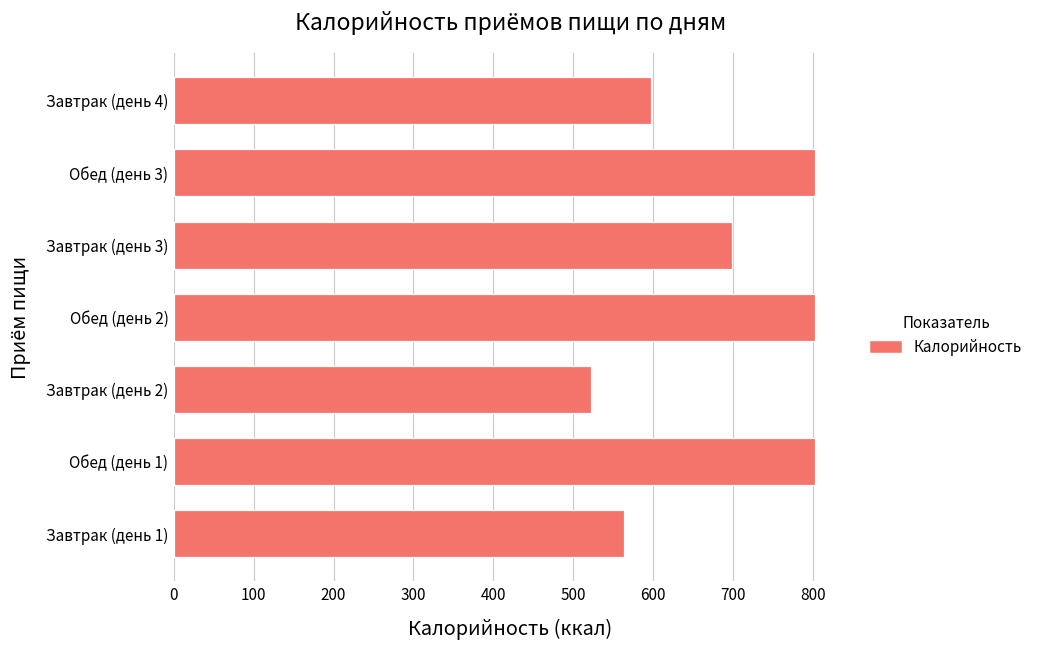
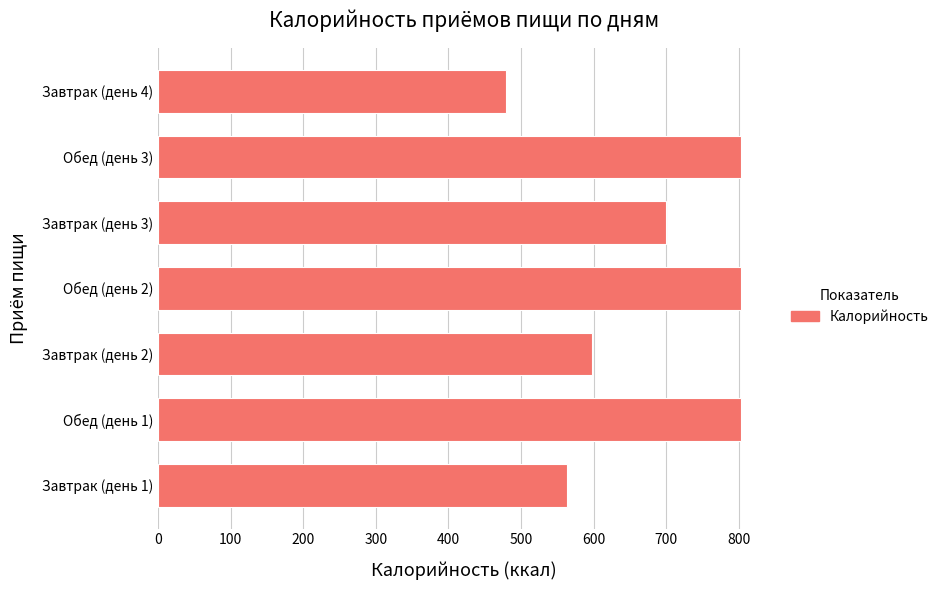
  {
-   "Завтрак (день 4)": 600,
+   "Завтрак (день 4)": 480,
    "Обед (день 3)": 800,
    "Завтрак (день 3)": 700,
    "Обед (день 2)": 800,
-   "Завтрак (день 2)": 520,
+   "Завтрак (день 2)": 600,
    "Обед (день 1)": 800,
    "Завтрак (день 1)": 560
  }
